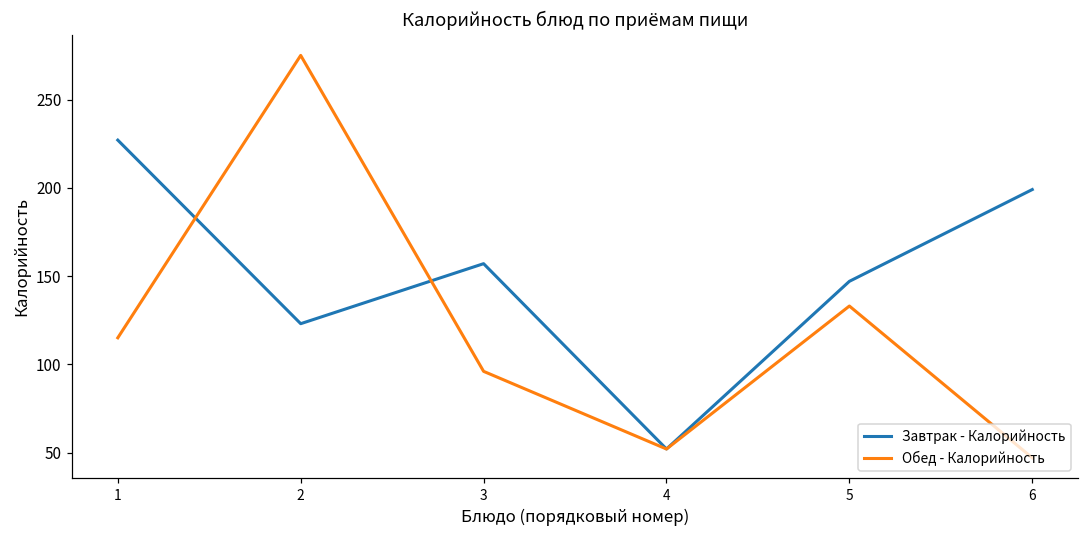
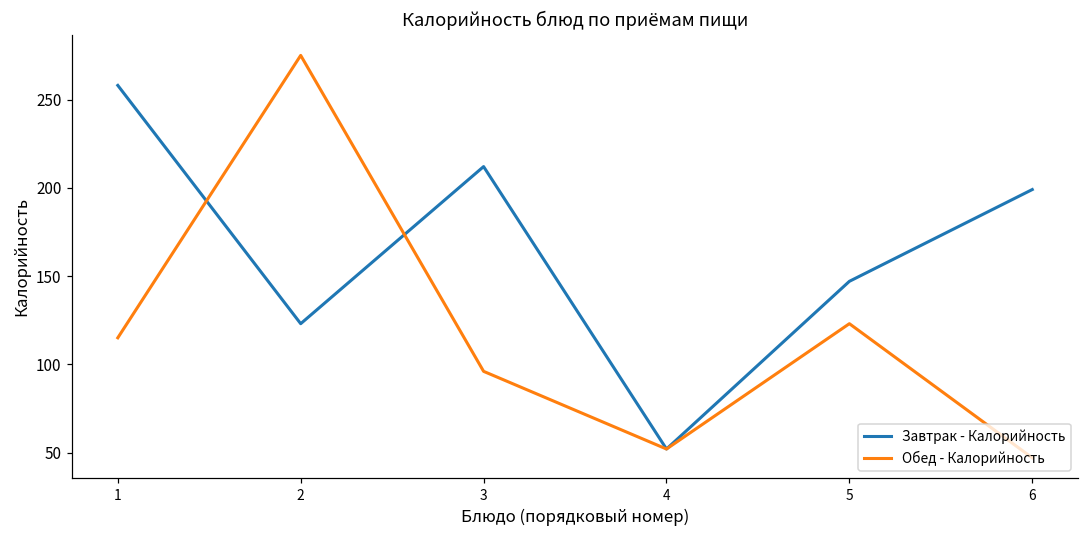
  {
    "Завтрак - Калорийность": {
-     "1": 227,
+     "1": 258,
      "2": 123,
-     "3": 157,
+     "3": 212,
      "5": 147,
      "6": 199
    },
    "Обед - Калорийность": {
      "1": 115,
      "2": 275,
      "3": 96,
-     "5": 133
+     "5": 123
    }
  }
